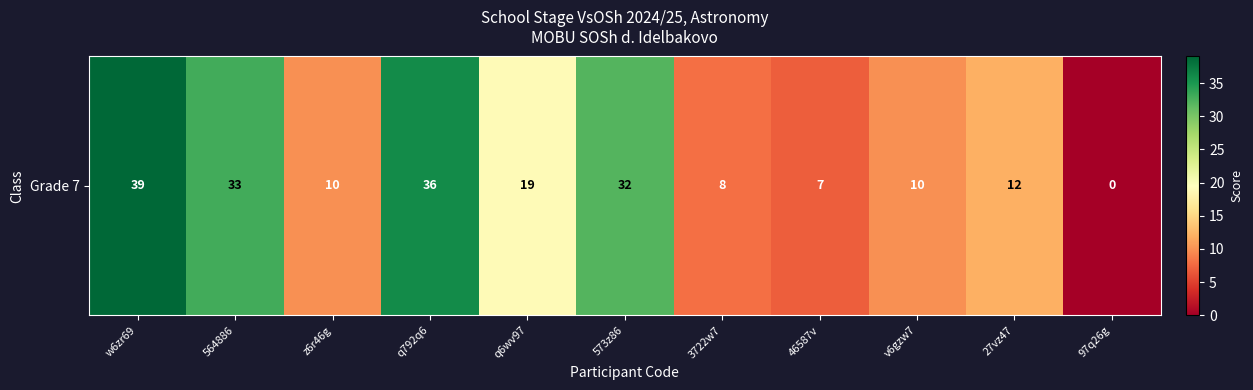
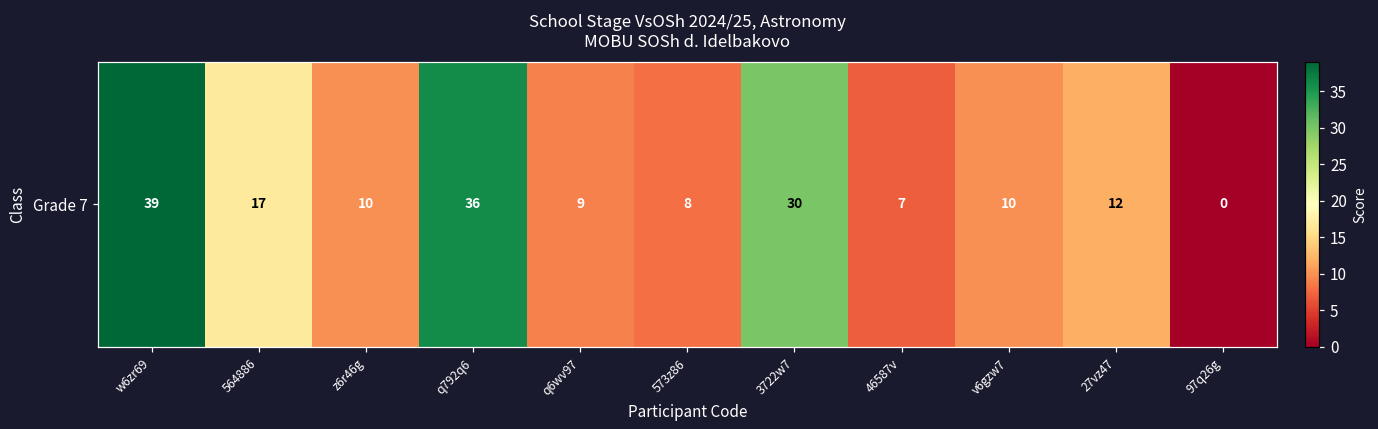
  {
    "Grade 7": {
      "w6zr69": 39,
-     "564886": 33,
+     "564886": 17,
      "z6r46g": 10,
      "q792q6": 36,
-     "q6wv97": 19,
-     "573z86": 32,
-     "3722w7": 8,
+     "q6wv97": 9,
+     "573z86": 8,
+     "3722w7": 30,
      "46587v": 7,
      "v6gzw7": 10,
      "27vz47": 12,
      "97q26g": 0
    }
  }
